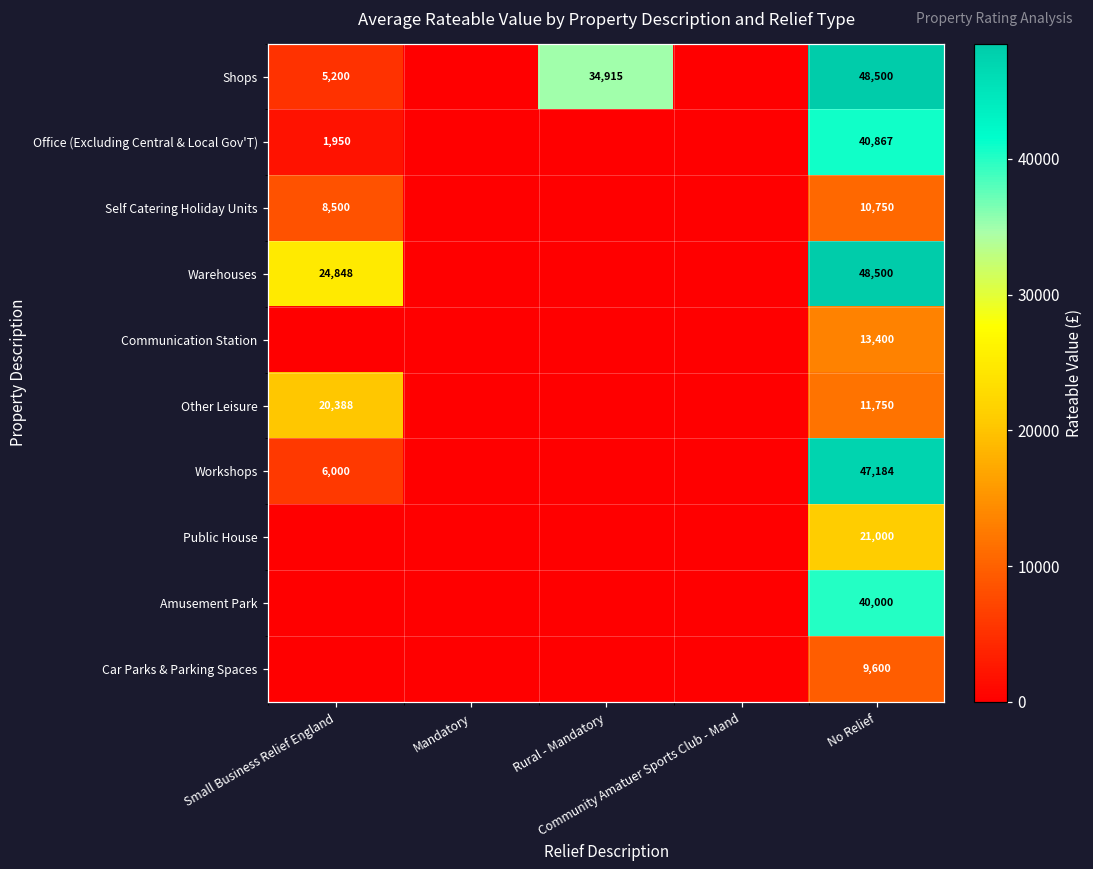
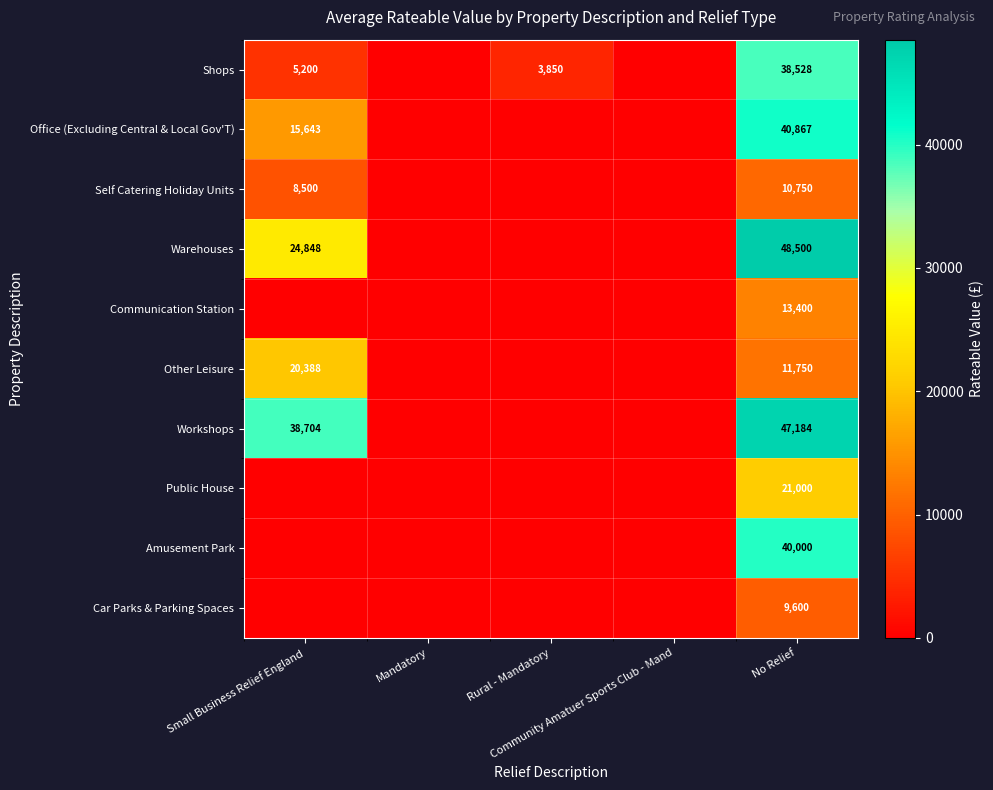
  {
    "Shops": {
      "Small Business Relief England": "5,200",
-     "Rural - Mandatory": "34,915",
-     "No Relief": "48,500"
+     "Rural - Mandatory": "3,850",
+     "No Relief": "38,528"
    },
    "Office (Excluding Central & Local Gov'T)": {
-     "Small Business Relief England": "1,950",
+     "Small Business Relief England": "15,643",
      "No Relief": "40,867"
    },
    "Self Catering Holiday Units": {
      "Small Business Relief England": "8,500",
      "No Relief": "10,750"
    },
    "Warehouses": {
      "Small Business Relief England": "24,848",
      "No Relief": "48,500"
    },
    "Communication Station": {
      "No Relief": "13,400"
    },
    "Other Leisure": {
      "Small Business Relief England": "20,388",
      "No Relief": "11,750"
    },
    "Workshops": {
-     "Small Business Relief England": "6,000",
+     "Small Business Relief England": "38,704",
      "No Relief": "47,184"
    },
    "Public House": {
      "No Relief": "21,000"
    },
    "Amusement Park": {
      "No Relief": "40,000"
    },
    "Car Parks & Parking Spaces": {
      "No Relief": "9,600"
    }
  }
